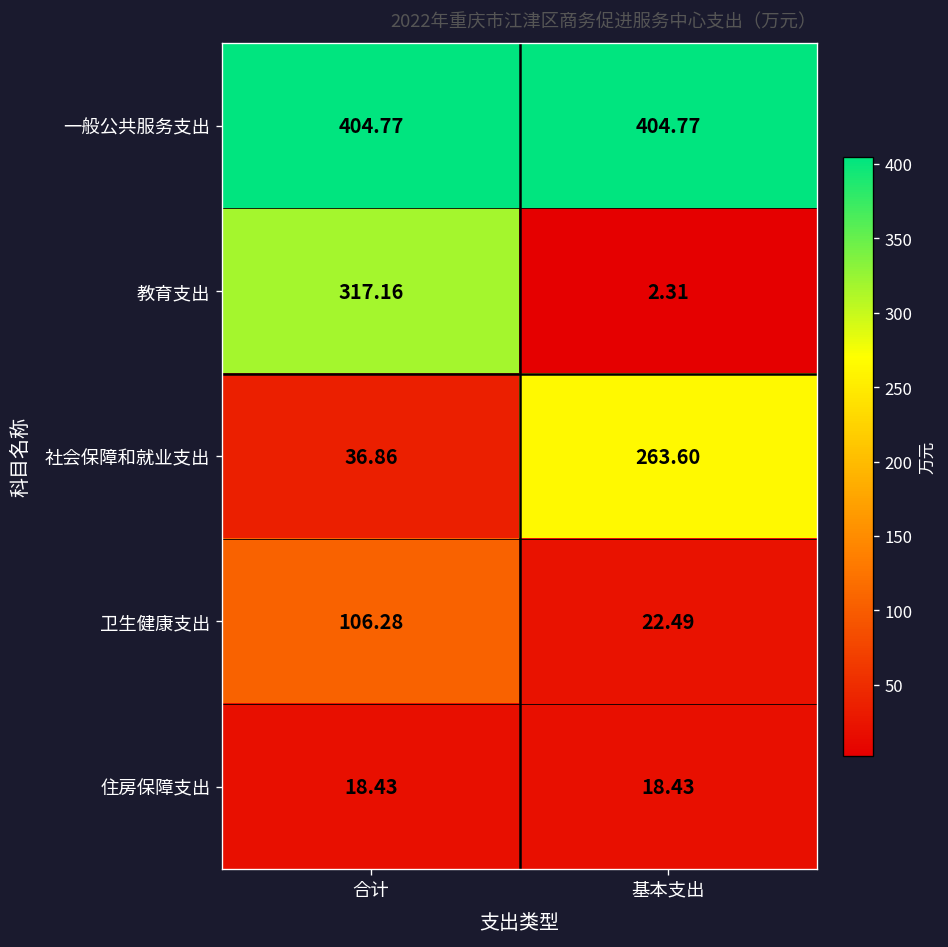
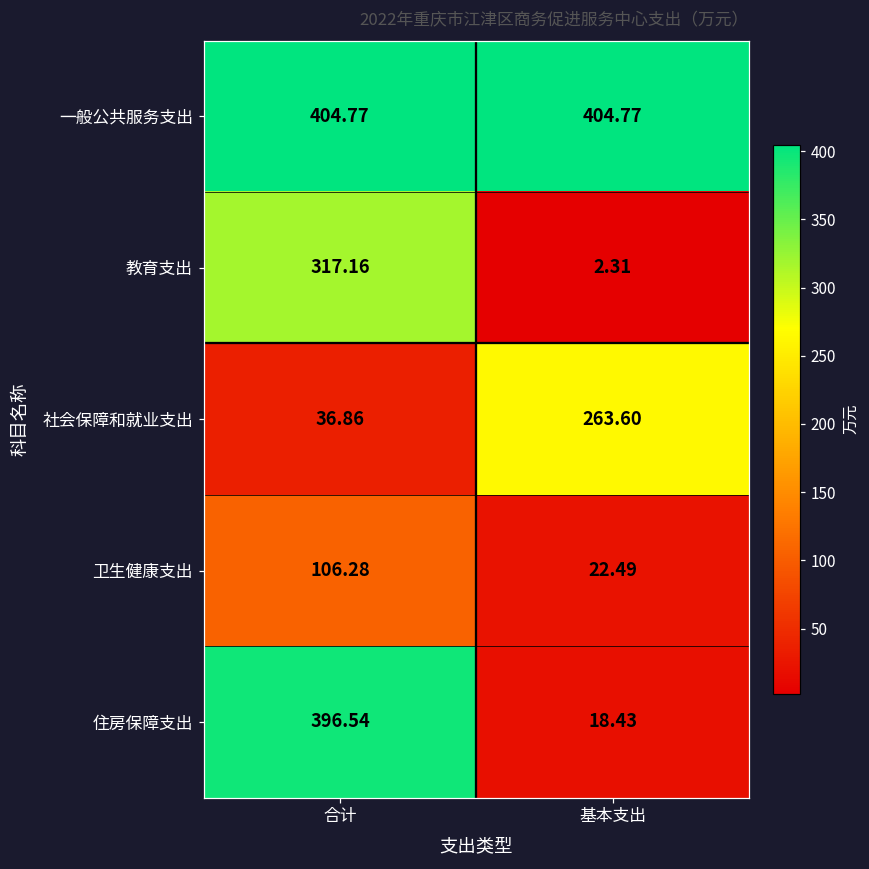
  {
    "一般公共服务支出": {
      "合计": 404.77,
      "基本支出": 404.77
    },
    "教育支出": {
      "合计": 317.16,
      "基本支出": 2.31
    },
    "社会保障和就业支出": {
      "合计": 36.86,
      "基本支出": 263.60
    },
    "卫生健康支出": {
      "合计": 106.28,
      "基本支出": 22.49
    },
    "住房保障支出": {
-     "合计": 18.43,
+     "合计": 396.54,
      "基本支出": 18.43
    }
  }
